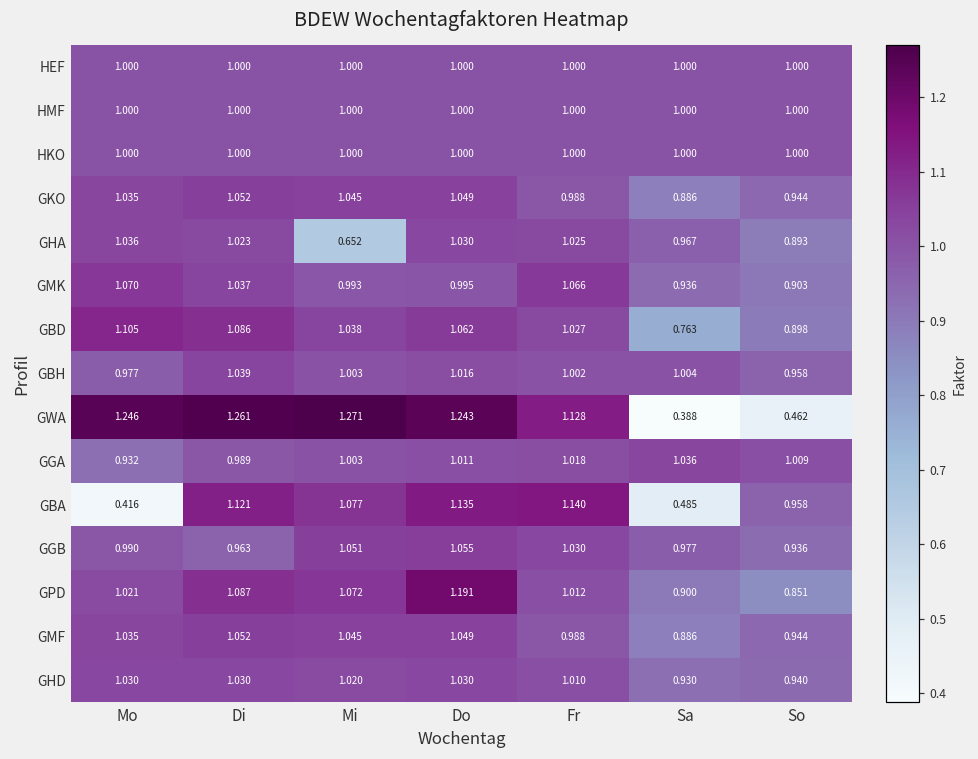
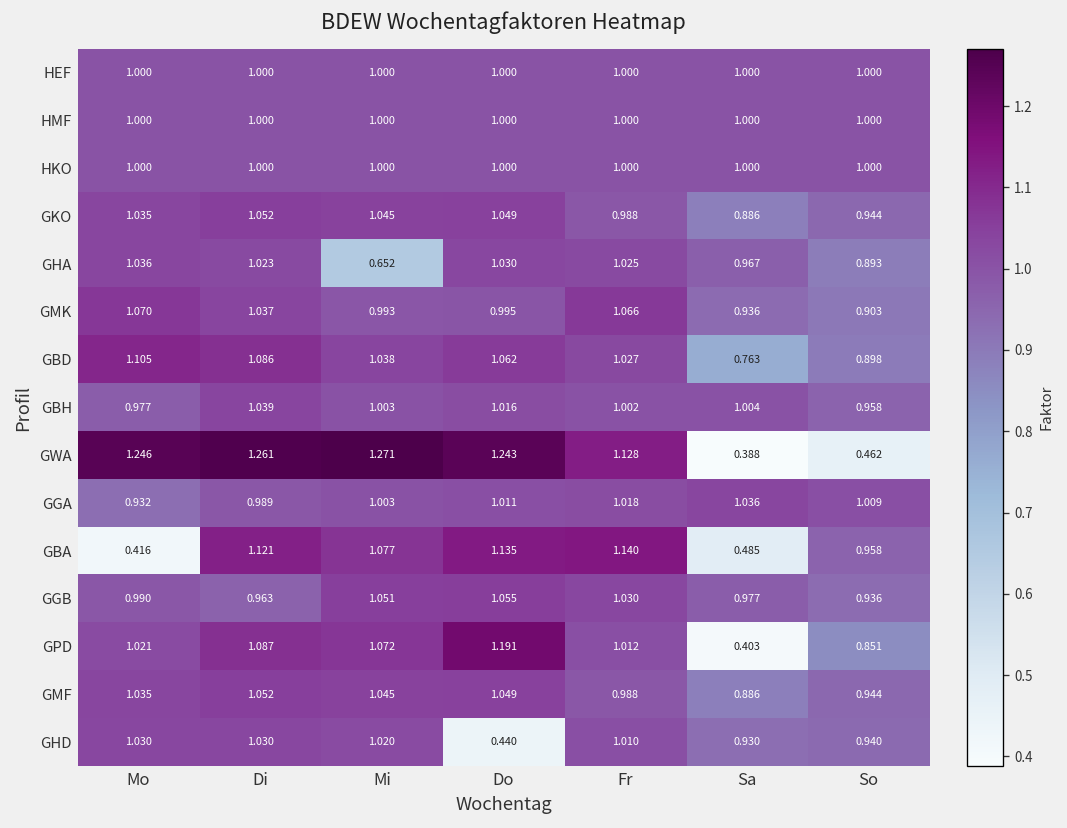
  {
    "HEF": {
      "Mo": 1.000,
      "Di": 1.000,
      "Mi": 1.000,
      "Do": 1.000,
      "Fr": 1.000,
      "Sa": 1.000,
      "So": 1.000
    },
    "HMF": {
      "Mo": 1.000,
      "Di": 1.000,
      "Mi": 1.000,
      "Do": 1.000,
      "Fr": 1.000,
      "Sa": 1.000,
      "So": 1.000
    },
    "HKO": {
      "Mo": 1.000,
      "Di": 1.000,
      "Mi": 1.000,
      "Do": 1.000,
      "Fr": 1.000,
      "Sa": 1.000,
      "So": 1.000
    },
    "GKO": {
      "Mo": 1.035,
      "Di": 1.052,
      "Mi": 1.045,
      "Do": 1.049,
      "Fr": 0.988,
      "Sa": 0.886,
      "So": 0.944
    },
    "GHA": {
      "Mo": 1.036,
      "Di": 1.023,
      "Mi": 0.652,
      "Do": 1.030,
      "Fr": 1.025,
      "Sa": 0.967,
      "So": 0.893
    },
    "GMK": {
      "Mo": 1.070,
      "Di": 1.037,
      "Mi": 0.993,
      "Do": 0.995,
      "Fr": 1.066,
      "Sa": 0.936,
      "So": 0.903
    },
    "GBD": {
      "Mo": 1.105,
      "Di": 1.086,
      "Mi": 1.038,
      "Do": 1.062,
      "Fr": 1.027,
      "Sa": 0.763,
      "So": 0.898
    },
    "GBH": {
      "Mo": 0.977,
      "Di": 1.039,
      "Mi": 1.003,
      "Do": 1.016,
      "Fr": 1.002,
      "Sa": 1.004,
      "So": 0.958
    },
    "GWA": {
      "Mo": 1.246,
      "Di": 1.261,
      "Mi": 1.271,
      "Do": 1.243,
      "Fr": 1.128,
      "Sa": 0.388,
      "So": 0.462
    },
    "GGA": {
      "Mo": 0.932,
      "Di": 0.989,
      "Mi": 1.003,
      "Do": 1.011,
      "Fr": 1.018,
      "Sa": 1.036,
      "So": 1.009
    },
    "GBA": {
      "Mo": 0.416,
      "Di": 1.121,
      "Mi": 1.077,
      "Do": 1.135,
      "Fr": 1.140,
      "Sa": 0.485,
      "So": 0.958
    },
    "GGB": {
      "Mo": 0.990,
      "Di": 0.963,
      "Mi": 1.051,
      "Do": 1.055,
      "Fr": 1.030,
      "Sa": 0.977,
      "So": 0.936
    },
    "GPD": {
      "Mo": 1.021,
      "Di": 1.087,
      "Mi": 1.072,
      "Do": 1.191,
      "Fr": 1.012,
-     "Sa": 0.900,
+     "Sa": 0.403,
      "So": 0.851
    },
    "GMF": {
      "Mo": 1.035,
      "Di": 1.052,
      "Mi": 1.045,
      "Do": 1.049,
      "Fr": 0.988,
      "Sa": 0.886,
      "So": 0.944
    },
    "GHD": {
      "Mo": 1.030,
      "Di": 1.030,
      "Mi": 1.020,
-     "Do": 1.030,
+     "Do": 0.440,
      "Fr": 1.010,
      "Sa": 0.930,
      "So": 0.940
    }
  }
